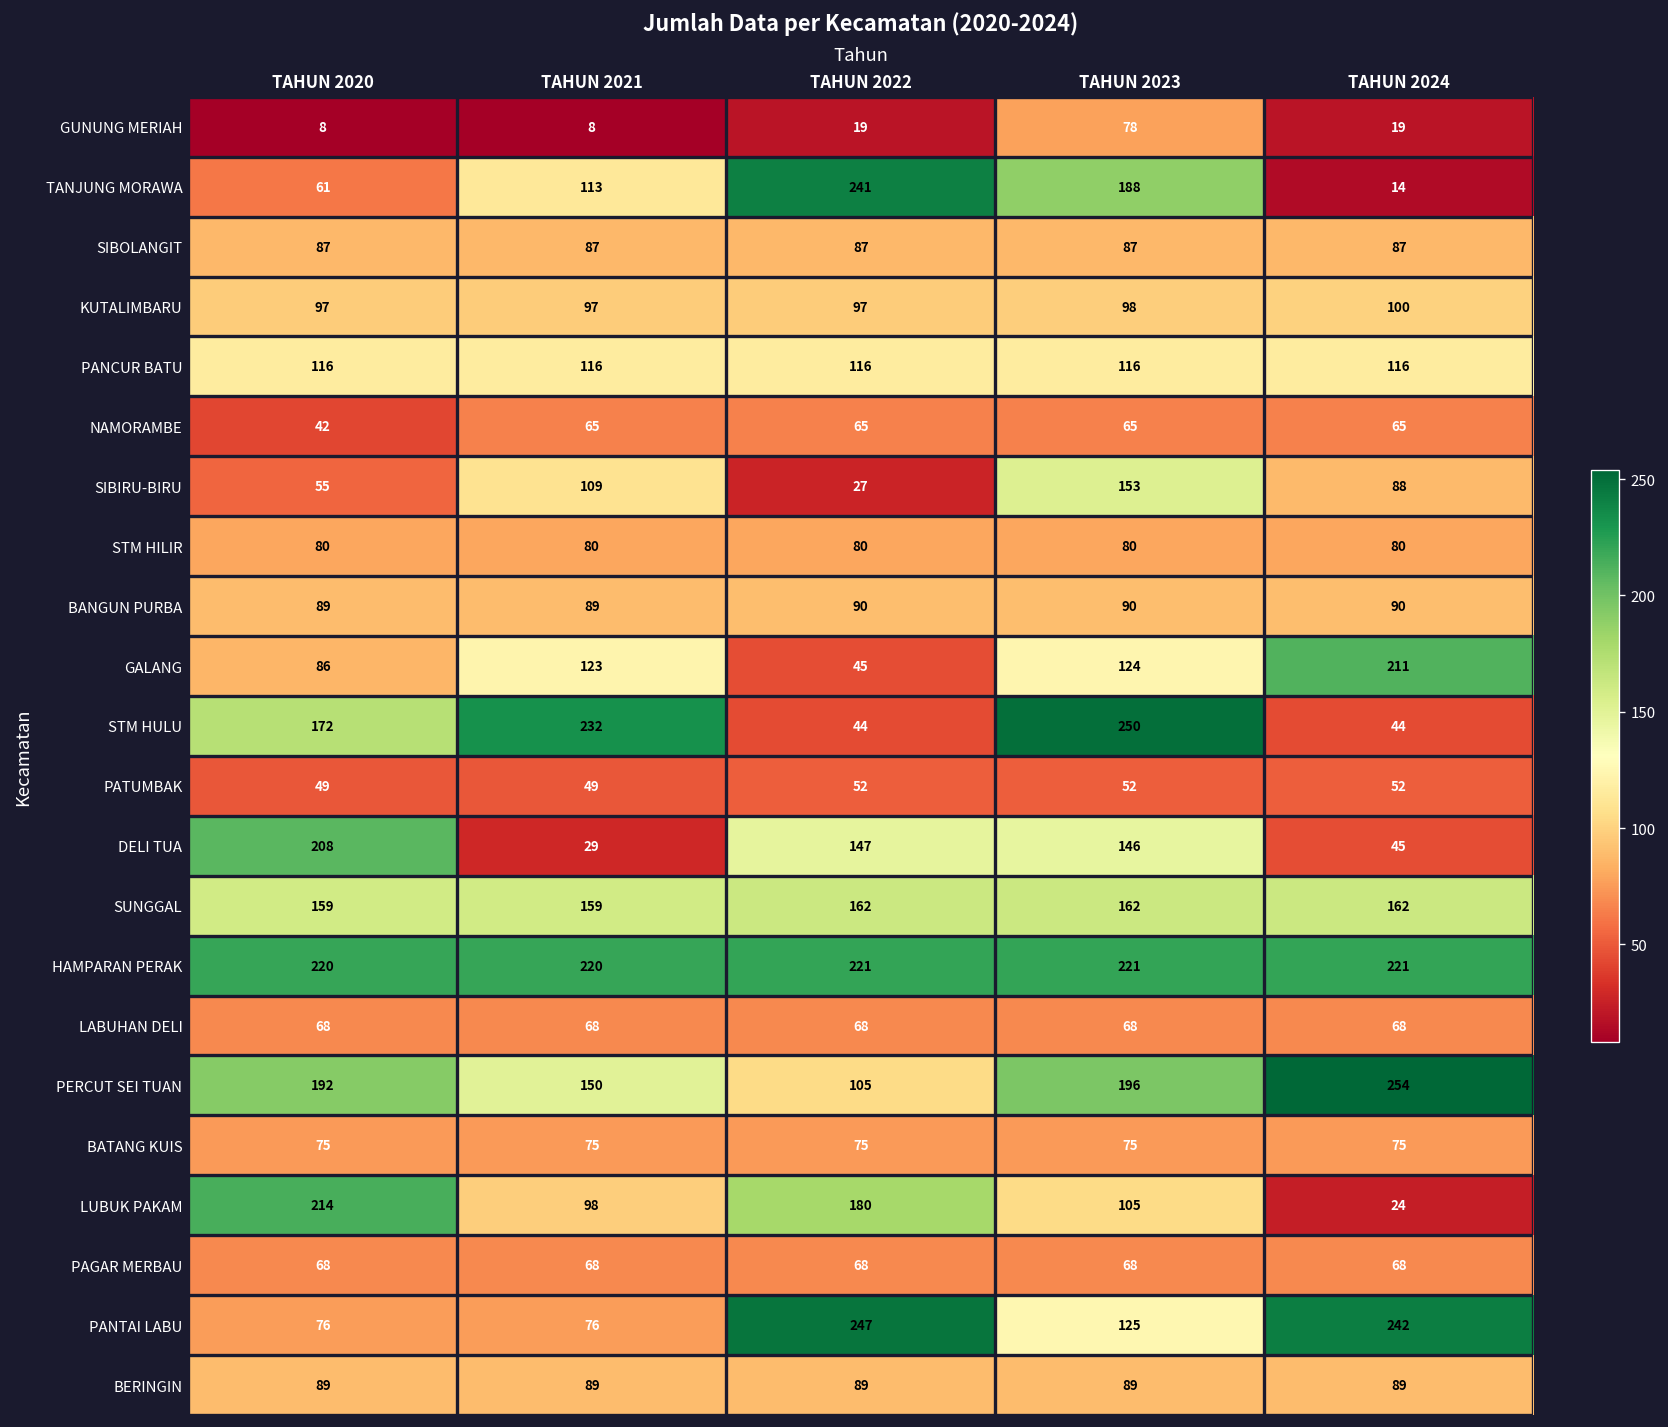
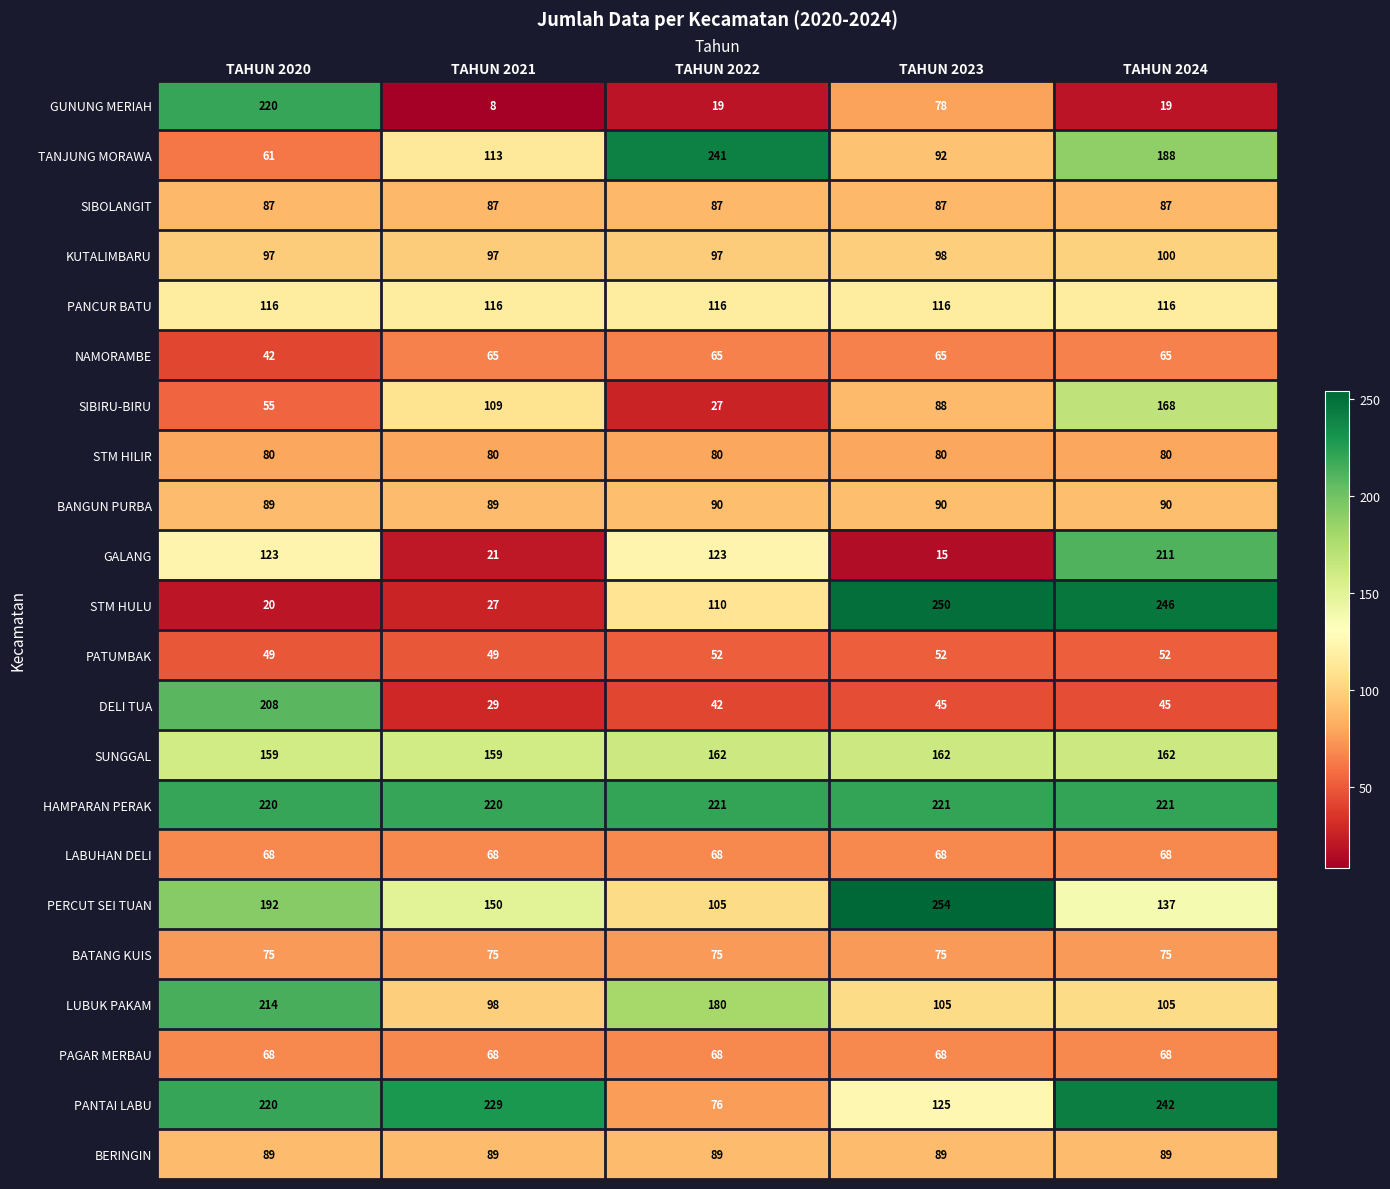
  {
    "GUNUNG MERIAH": {
-     "TAHUN 2020": 8,
+     "TAHUN 2020": 220,
      "TAHUN 2021": 8,
      "TAHUN 2022": 19,
      "TAHUN 2023": 78,
      "TAHUN 2024": 19
    },
    "TANJUNG MORAWA": {
      "TAHUN 2020": 61,
      "TAHUN 2021": 113,
      "TAHUN 2022": 241,
-     "TAHUN 2023": 188,
-     "TAHUN 2024": 14
+     "TAHUN 2023": 92,
+     "TAHUN 2024": 188
    },
    "SIBOLANGIT": {
      "TAHUN 2020": 87,
      "TAHUN 2021": 87,
      "TAHUN 2022": 87,
      "TAHUN 2023": 87,
      "TAHUN 2024": 87
    },
    "KUTALIMBARU": {
      "TAHUN 2020": 97,
      "TAHUN 2021": 97,
      "TAHUN 2022": 97,
      "TAHUN 2023": 98,
      "TAHUN 2024": 100
    },
    "PANCUR BATU": {
      "TAHUN 2020": 116,
      "TAHUN 2021": 116,
      "TAHUN 2022": 116,
      "TAHUN 2023": 116,
      "TAHUN 2024": 116
    },
    "NAMORAMBE": {
      "TAHUN 2020": 42,
      "TAHUN 2021": 65,
      "TAHUN 2022": 65,
      "TAHUN 2023": 65,
      "TAHUN 2024": 65
    },
    "SIBIRU-BIRU": {
      "TAHUN 2020": 55,
      "TAHUN 2021": 109,
      "TAHUN 2022": 27,
-     "TAHUN 2023": 153,
-     "TAHUN 2024": 88
+     "TAHUN 2023": 88,
+     "TAHUN 2024": 168
    },
    "STM HILIR": {
      "TAHUN 2020": 80,
      "TAHUN 2021": 80,
      "TAHUN 2022": 80,
      "TAHUN 2023": 80,
      "TAHUN 2024": 80
    },
    "BANGUN PURBA": {
      "TAHUN 2020": 89,
      "TAHUN 2021": 89,
      "TAHUN 2022": 90,
      "TAHUN 2023": 90,
      "TAHUN 2024": 90
    },
    "GALANG": {
-     "TAHUN 2020": 86,
-     "TAHUN 2021": 123,
-     "TAHUN 2022": 45,
-     "TAHUN 2023": 124,
+     "TAHUN 2020": 123,
+     "TAHUN 2021": 21,
+     "TAHUN 2022": 123,
+     "TAHUN 2023": 15,
      "TAHUN 2024": 211
    },
    "STM HULU": {
-     "TAHUN 2020": 172,
-     "TAHUN 2021": 232,
-     "TAHUN 2022": 44,
+     "TAHUN 2020": 20,
+     "TAHUN 2021": 27,
+     "TAHUN 2022": 110,
      "TAHUN 2023": 250,
-     "TAHUN 2024": 44
+     "TAHUN 2024": 246
    },
    "PATUMBAK": {
      "TAHUN 2020": 49,
      "TAHUN 2021": 49,
      "TAHUN 2022": 52,
      "TAHUN 2023": 52,
      "TAHUN 2024": 52
    },
    "DELI TUA": {
      "TAHUN 2020": 208,
      "TAHUN 2021": 29,
-     "TAHUN 2022": 147,
-     "TAHUN 2023": 146,
+     "TAHUN 2022": 42,
+     "TAHUN 2023": 45,
      "TAHUN 2024": 45
    },
    "SUNGGAL": {
      "TAHUN 2020": 159,
      "TAHUN 2021": 159,
      "TAHUN 2022": 162,
      "TAHUN 2023": 162,
      "TAHUN 2024": 162
    },
    "HAMPARAN PERAK": {
      "TAHUN 2020": 220,
      "TAHUN 2021": 220,
      "TAHUN 2022": 221,
      "TAHUN 2023": 221,
      "TAHUN 2024": 221
    },
    "LABUHAN DELI": {
      "TAHUN 2020": 68,
      "TAHUN 2021": 68,
      "TAHUN 2022": 68,
      "TAHUN 2023": 68,
      "TAHUN 2024": 68
    },
    "PERCUT SEI TUAN": {
      "TAHUN 2020": 192,
      "TAHUN 2021": 150,
      "TAHUN 2022": 105,
-     "TAHUN 2023": 196,
-     "TAHUN 2024": 254
+     "TAHUN 2023": 254,
+     "TAHUN 2024": 137
    },
    "BATANG KUIS": {
      "TAHUN 2020": 75,
      "TAHUN 2021": 75,
      "TAHUN 2022": 75,
      "TAHUN 2023": 75,
      "TAHUN 2024": 75
    },
    "LUBUK PAKAM": {
      "TAHUN 2020": 214,
      "TAHUN 2021": 98,
      "TAHUN 2022": 180,
      "TAHUN 2023": 105,
-     "TAHUN 2024": 24
+     "TAHUN 2024": 105
    },
    "PAGAR MERBAU": {
      "TAHUN 2020": 68,
      "TAHUN 2021": 68,
      "TAHUN 2022": 68,
      "TAHUN 2023": 68,
      "TAHUN 2024": 68
    },
    "PANTAI LABU": {
-     "TAHUN 2020": 76,
-     "TAHUN 2021": 76,
-     "TAHUN 2022": 247,
+     "TAHUN 2020": 220,
+     "TAHUN 2021": 229,
+     "TAHUN 2022": 76,
      "TAHUN 2023": 125,
      "TAHUN 2024": 242
    },
    "BERINGIN": {
      "TAHUN 2020": 89,
      "TAHUN 2021": 89,
      "TAHUN 2022": 89,
      "TAHUN 2023": 89,
      "TAHUN 2024": 89
    }
  }
